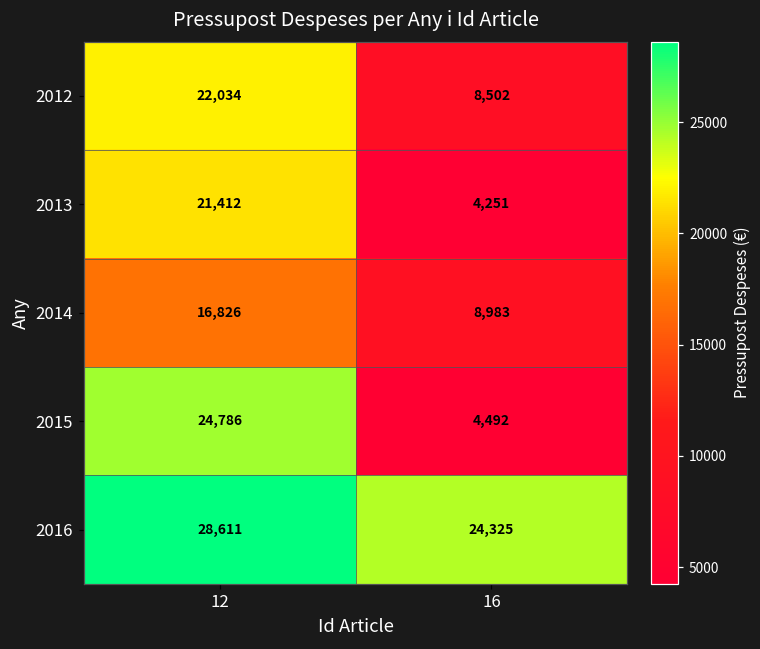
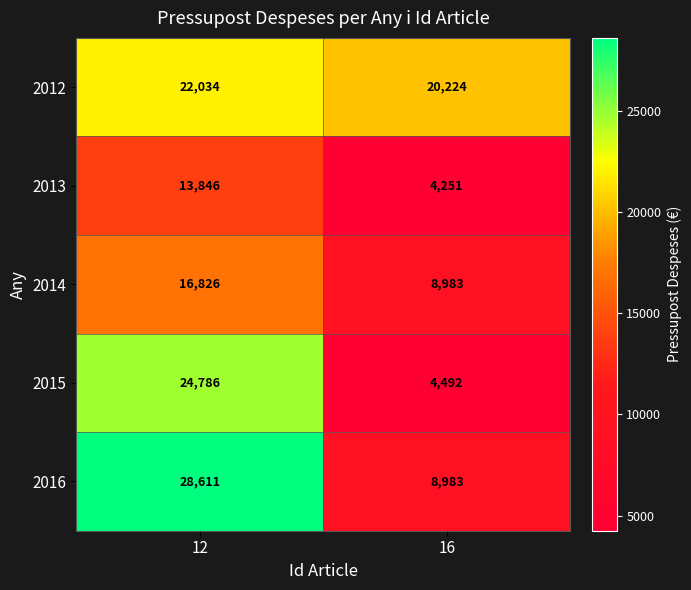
  {
    "2012": {
      "12": "22,034",
-     "16": "8,502"
+     "16": "20,224"
    },
    "2013": {
-     "12": "21,412",
+     "12": "13,846",
      "16": "4,251"
    },
    "2014": {
      "12": "16,826",
      "16": "8,983"
    },
    "2015": {
      "12": "24,786",
      "16": "4,492"
    },
    "2016": {
      "12": "28,611",
-     "16": "24,325"
+     "16": "8,983"
    }
  }
